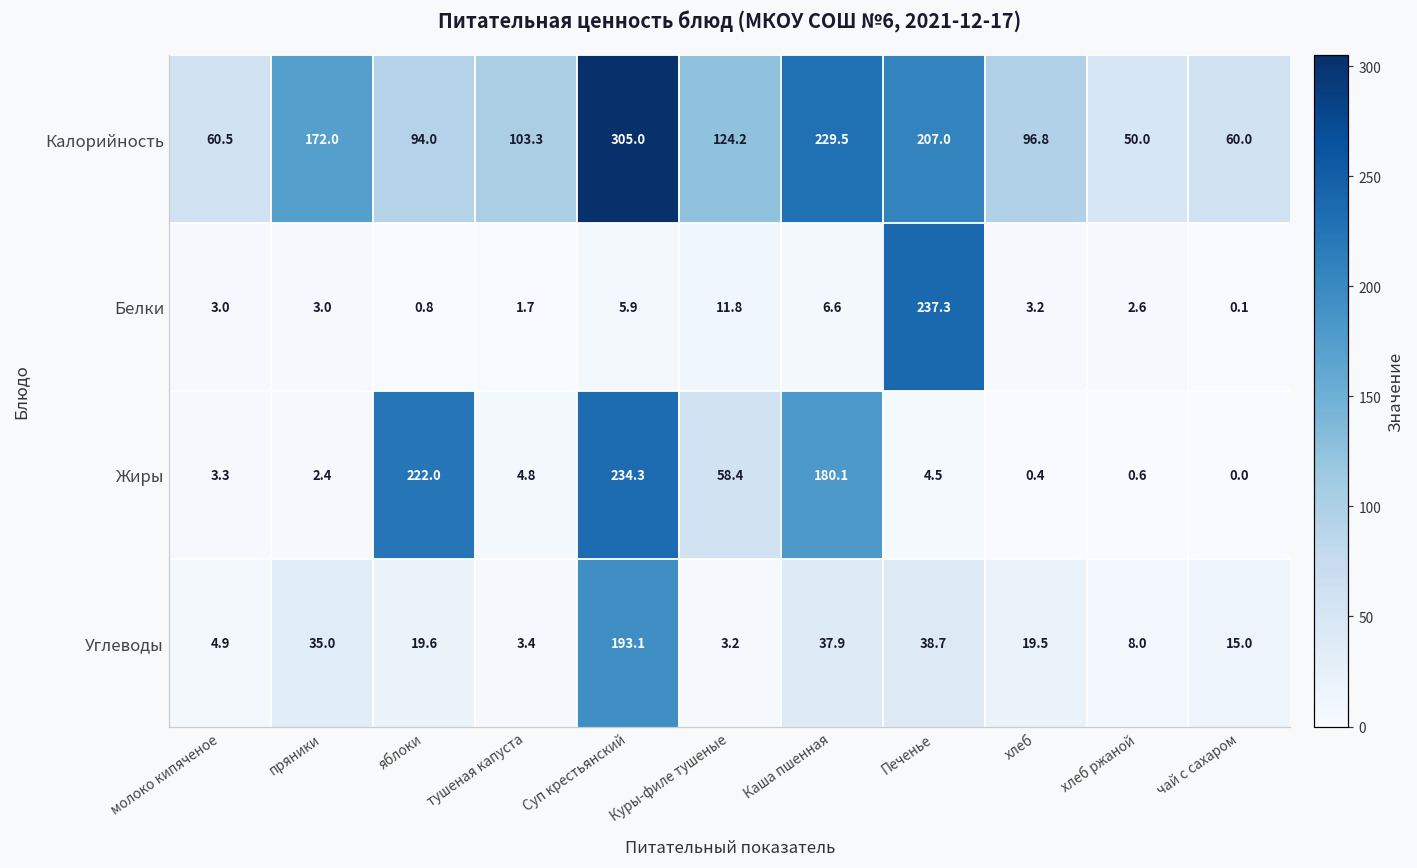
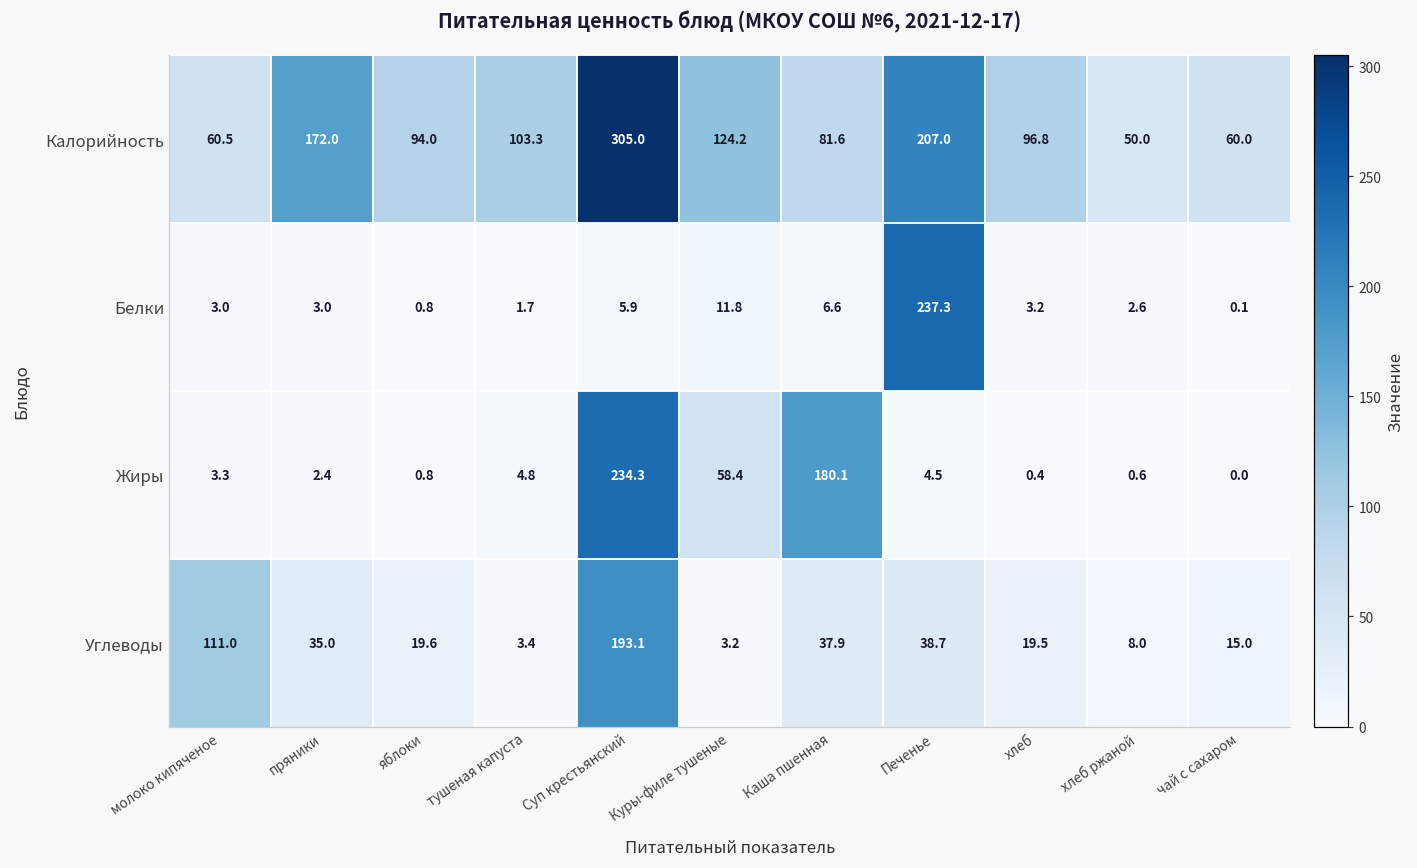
  {
    "Калорийность": {
      "молоко кипяченое": 60.5,
      "пряники": 172.0,
      "яблоки": 94.0,
      "тушеная капуста": 103.3,
      "Суп крестьянский": 305.0,
      "Куры-филе тушеные": 124.2,
-     "Каша пшенная": 229.5,
+     "Каша пшенная": 81.6,
      "Печенье": 207.0,
      "хлеб": 96.8,
      "хлеб ржаной": 50.0,
      "чай с сахаром": 60.0
    },
    "Белки": {
      "молоко кипяченое": 3.0,
      "пряники": 3.0,
      "яблоки": 0.8,
      "тушеная капуста": 1.7,
      "Суп крестьянский": 5.9,
      "Куры-филе тушеные": 11.8,
      "Каша пшенная": 6.6,
      "Печенье": 237.3,
      "хлеб": 3.2,
      "хлеб ржаной": 2.6,
      "чай с сахаром": 0.1
    },
    "Жиры": {
      "молоко кипяченое": 3.3,
      "пряники": 2.4,
-     "яблоки": 222.0,
+     "яблоки": 0.8,
      "тушеная капуста": 4.8,
      "Суп крестьянский": 234.3,
      "Куры-филе тушеные": 58.4,
      "Каша пшенная": 180.1,
      "Печенье": 4.5,
      "хлеб": 0.4,
      "хлеб ржаной": 0.6,
      "чай с сахаром": 0.0
    },
    "Углеводы": {
-     "молоко кипяченое": 4.9,
+     "молоко кипяченое": 111.0,
      "пряники": 35.0,
      "яблоки": 19.6,
      "тушеная капуста": 3.4,
      "Суп крестьянский": 193.1,
      "Куры-филе тушеные": 3.2,
      "Каша пшенная": 37.9,
      "Печенье": 38.7,
      "хлеб": 19.5,
      "хлеб ржаной": 8.0,
      "чай с сахаром": 15.0
    }
  }
